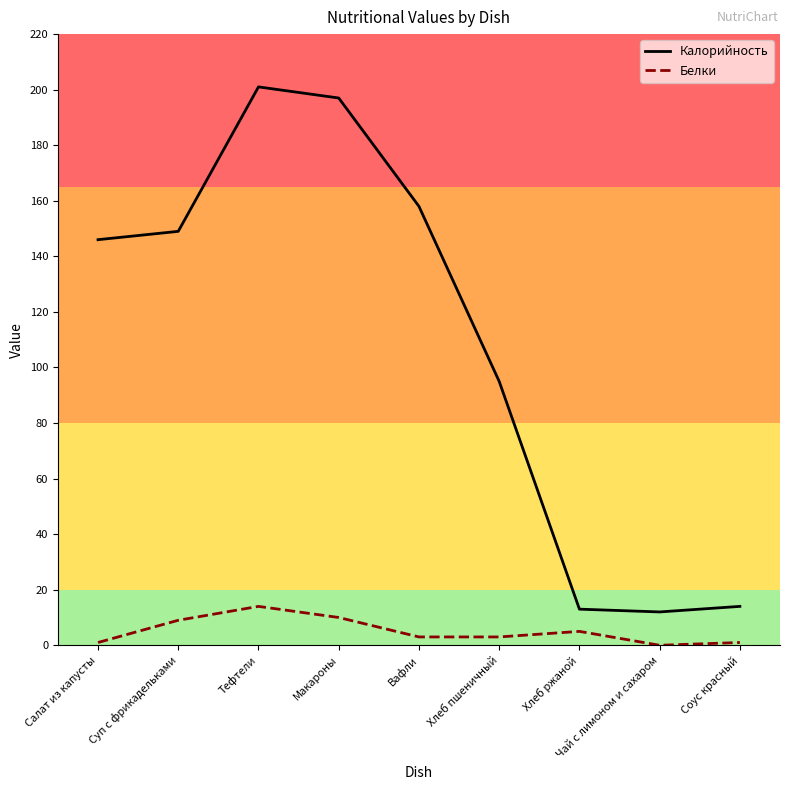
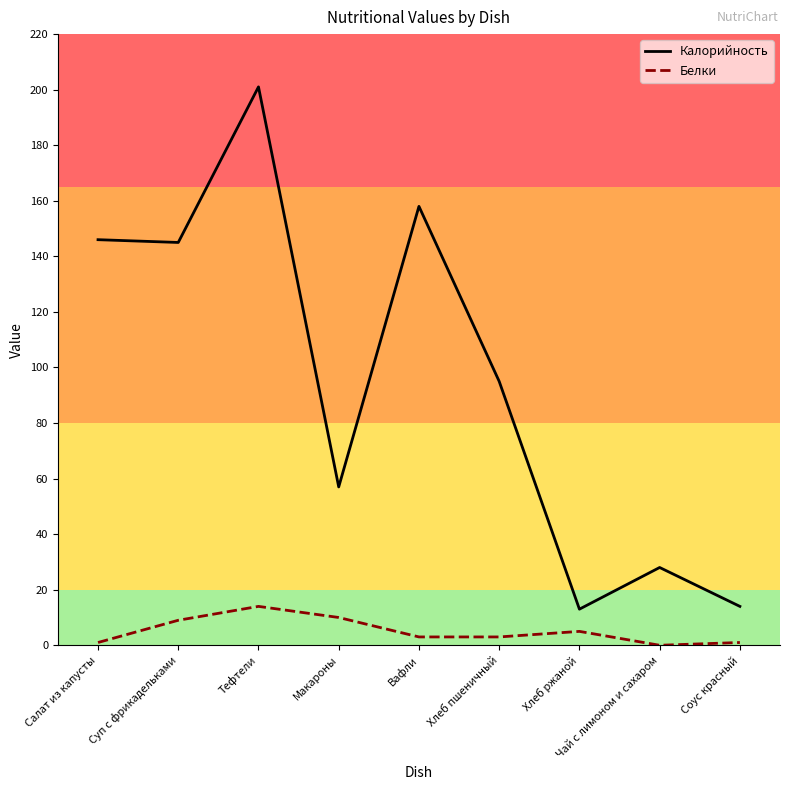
  {
    "Калорийность": {
      "Салат из капусты": 146,
-     "Суп с фрикадельками": 149,
+     "Суп с фрикадельками": 145,
      "Тефтели": 201,
-     "Макароны": 197,
+     "Макароны": 57,
      "Вафли": 158,
      "Хлеб пшеничный": 95,
      "Хлеб ржаной": 13,
-     "Чай с лимоном и сахаром": 12,
+     "Чай с лимоном и сахаром": 28,
      "Соус красный": 14
    },
    "Белки": {
      "Салат из капусты": 1,
      "Суп с фрикадельками": 9,
      "Тефтели": 14,
      "Макароны": 10,
      "Вафли": 3,
      "Хлеб пшеничный": 3,
      "Хлеб ржаной": 5,
      "Чай с лимоном и сахаром": 0,
      "Соус красный": 1
    }
  }
